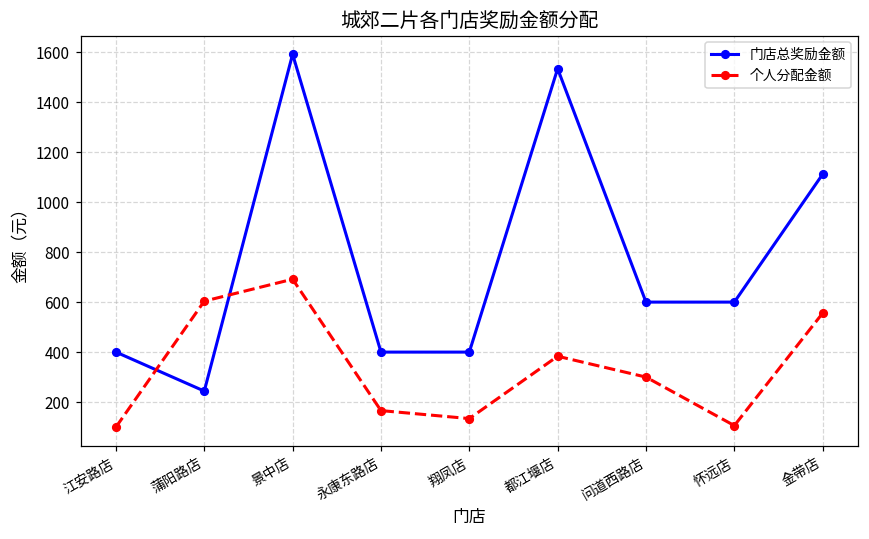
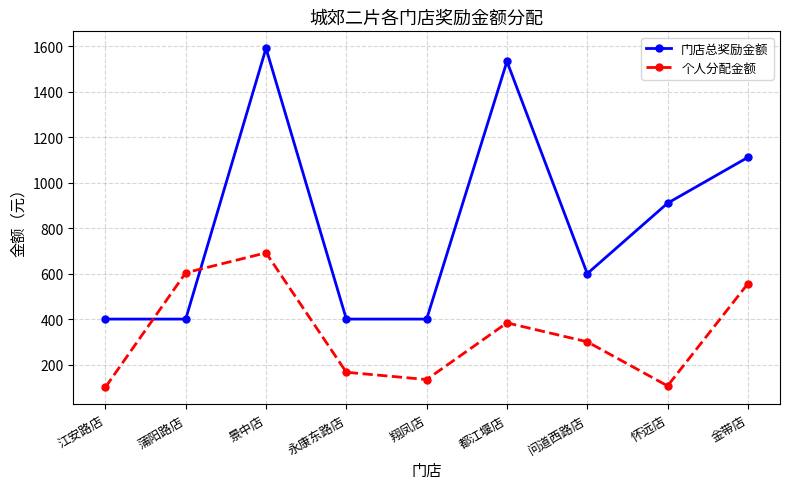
  {
    "门店总奖励金额": {
      "江安路店": 400,
-     "蒲阳路店": 240,
+     "蒲阳路店": 400,
      "景中店": 1590,
      "永康东路店": 400,
      "翔凤店": 400,
      "都江堰店": 1530,
      "问道西路店": 600,
-     "怀远店": 600,
+     "怀远店": 910,
      "金带店": 1110
    },
    "个人分配金额": {
      "江安路店": 100,
      "蒲阳路店": 600,
      "景中店": 690,
      "永康东路店": 170,
      "翔凤店": 130,
      "都江堰店": 380,
      "问道西路店": 300,
      "怀远店": 110,
      "金带店": 560
    }
  }
